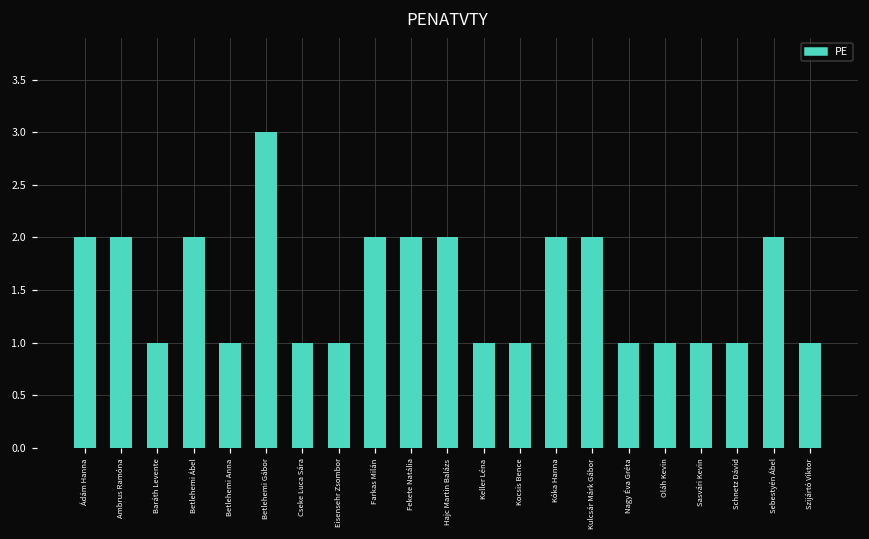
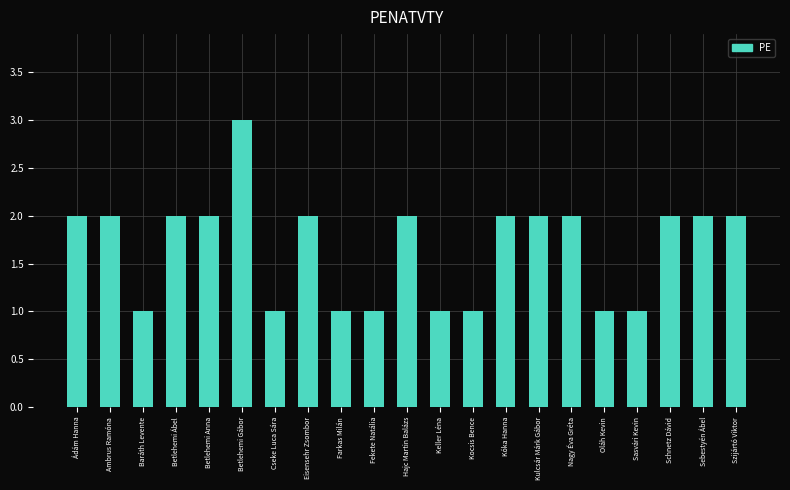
  {
    "Ádám Hanna": 2,
    "Ambrus Ramóna": 2,
    "Baráth Levente": 1,
    "Betlehemi Ábel": 2,
-   "Betlehemi Anna": 1,
+   "Betlehemi Anna": 2,
    "Betlehemi Gábor": 3,
    "Cseke Luca Sára": 1,
-   "Eisensehr Zsombor": 1,
-   "Farkas Milán": 2,
-   "Fekete Natália": 2,
+   "Eisensehr Zsombor": 2,
+   "Farkas Milán": 1,
+   "Fekete Natália": 1,
    "Hajc Martin Balázs": 2,
    "Keller Léna": 1,
    "Kocsis Bence": 1,
    "Kóka Hanna": 2,
    "Kulcsár Márk Gábor": 2,
-   "Nagy Éva Gréta": 1,
+   "Nagy Éva Gréta": 2,
    "Oláh Kevin": 1,
    "Sasvári Kevin": 1,
-   "Schnetz Dávid": 1,
+   "Schnetz Dávid": 2,
    "Sebestyén Ábel": 2,
-   "Szijártó Viktor": 1
+   "Szijártó Viktor": 2
  }
